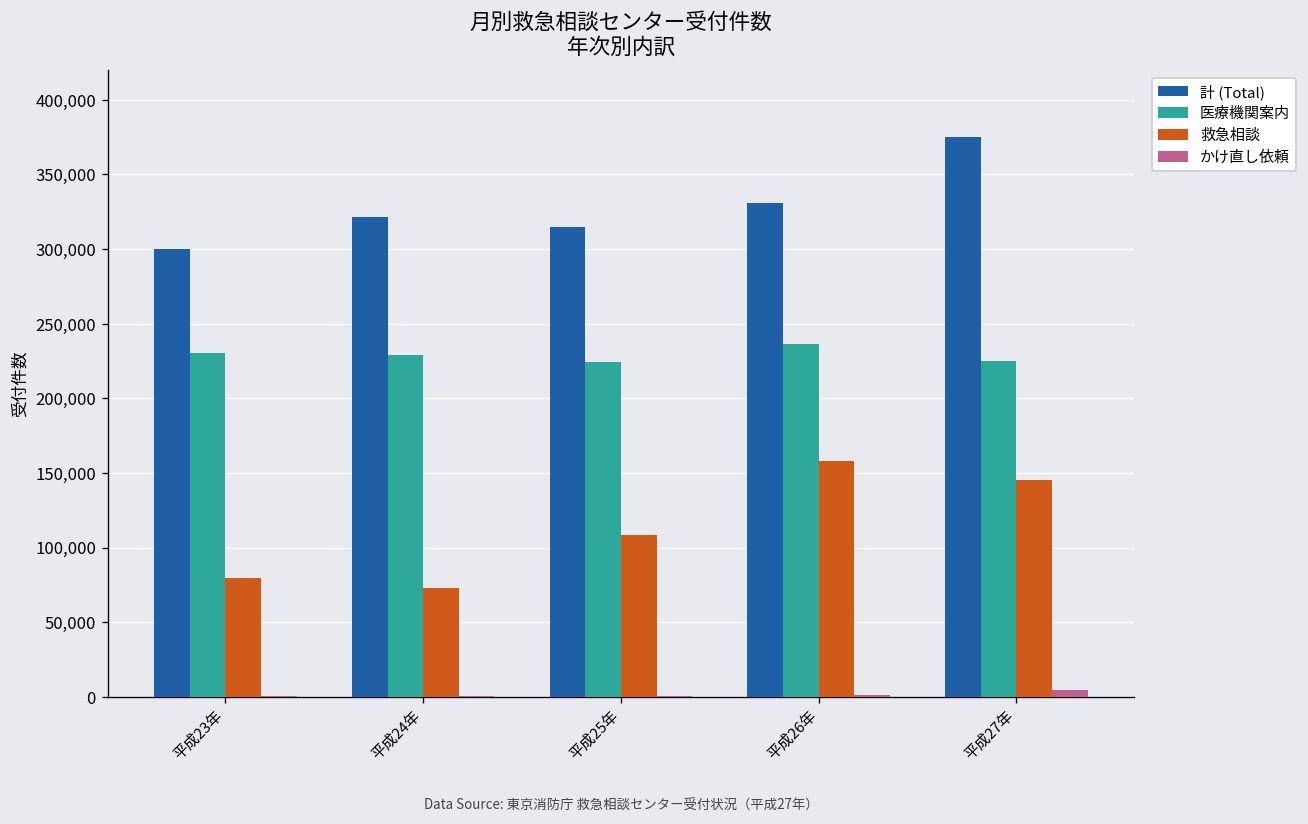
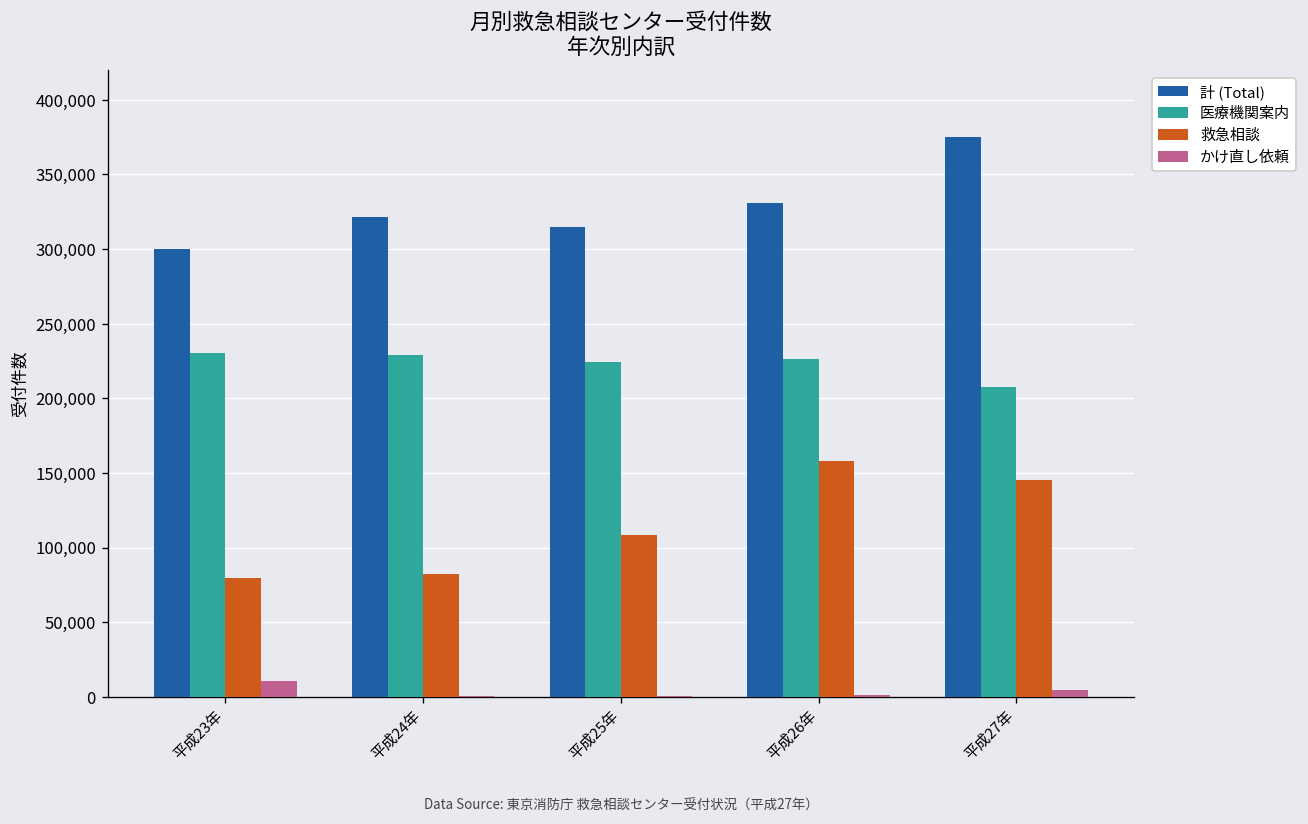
  {
    "計 (Total)": {
      "平成23年": "300,000",
      "平成24年": "321,000",
      "平成25年": "315,000",
      "平成26年": "331,000",
      "平成27年": "375,000"
    },
    "医療機関案内": {
      "平成23年": "230,000",
      "平成24年": "229,000",
      "平成25年": "225,000",
-     "平成26年": "237,000",
-     "平成27年": "225,000"
+     "平成26年": "226,000",
+     "平成27年": "208,000"
    },
    "救急相談": {
      "平成23年": "79,000",
-     "平成24年": "73,000",
+     "平成24年": "82,000",
      "平成25年": "108,000",
      "平成26年": "158,000",
      "平成27年": "146,000"
    },
    "かけ直し依頼": {
-     "平成23年": "1,000",
+     "平成23年": "10,000",
      "平成27年": "5,000"
    }
  }
